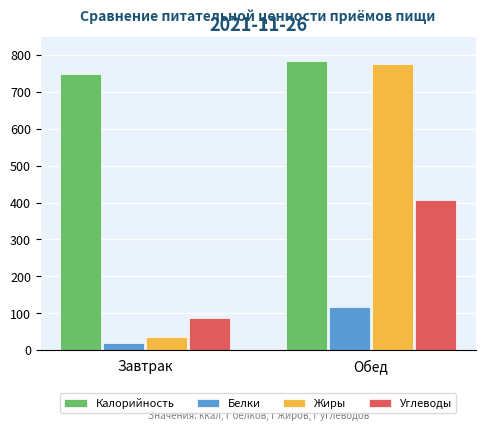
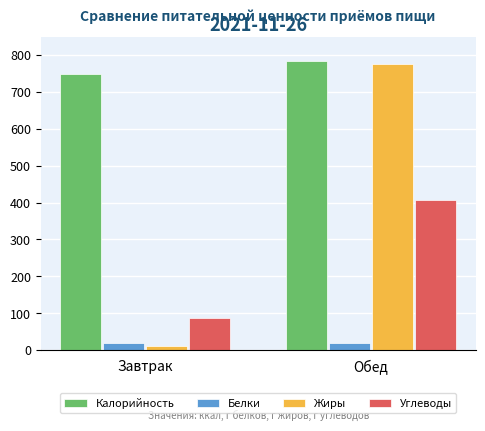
  {
    "Калорийность": {
      "Завтрак": 750,
      "Обед": 780
    },
    "Белки": {
      "Завтрак": 20,
-     "Обед": 120
+     "Обед": 20
    },
    "Жиры": {
-     "Завтрак": 30,
+     "Завтрак": 10,
      "Обед": 780
    },
    "Углеводы": {
      "Завтрак": 90,
      "Обед": 410
    }
  }
